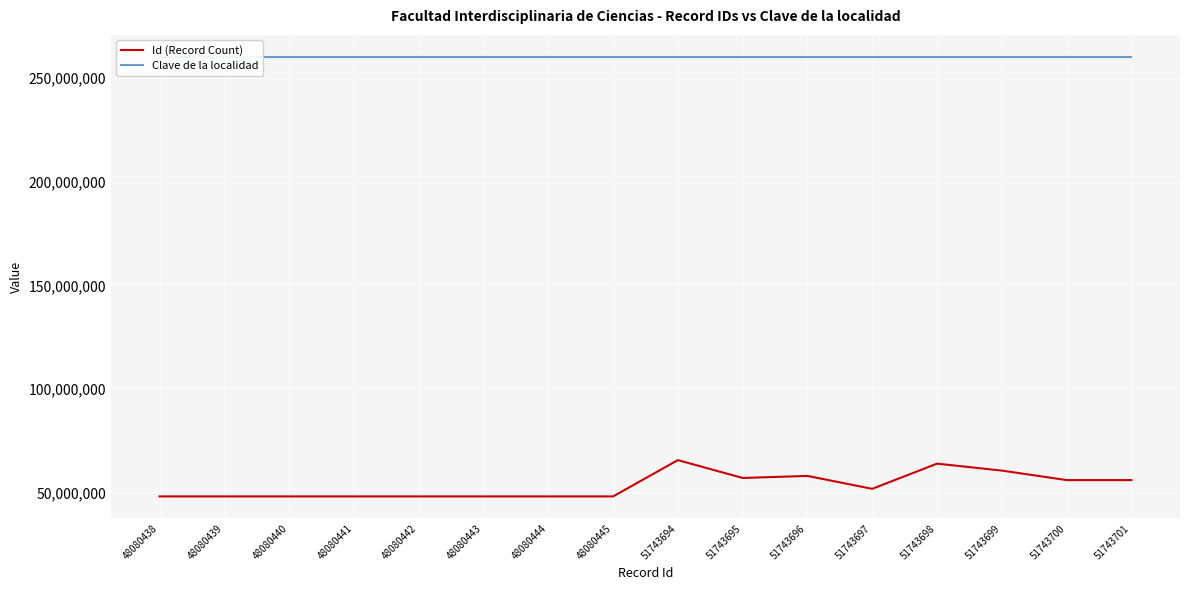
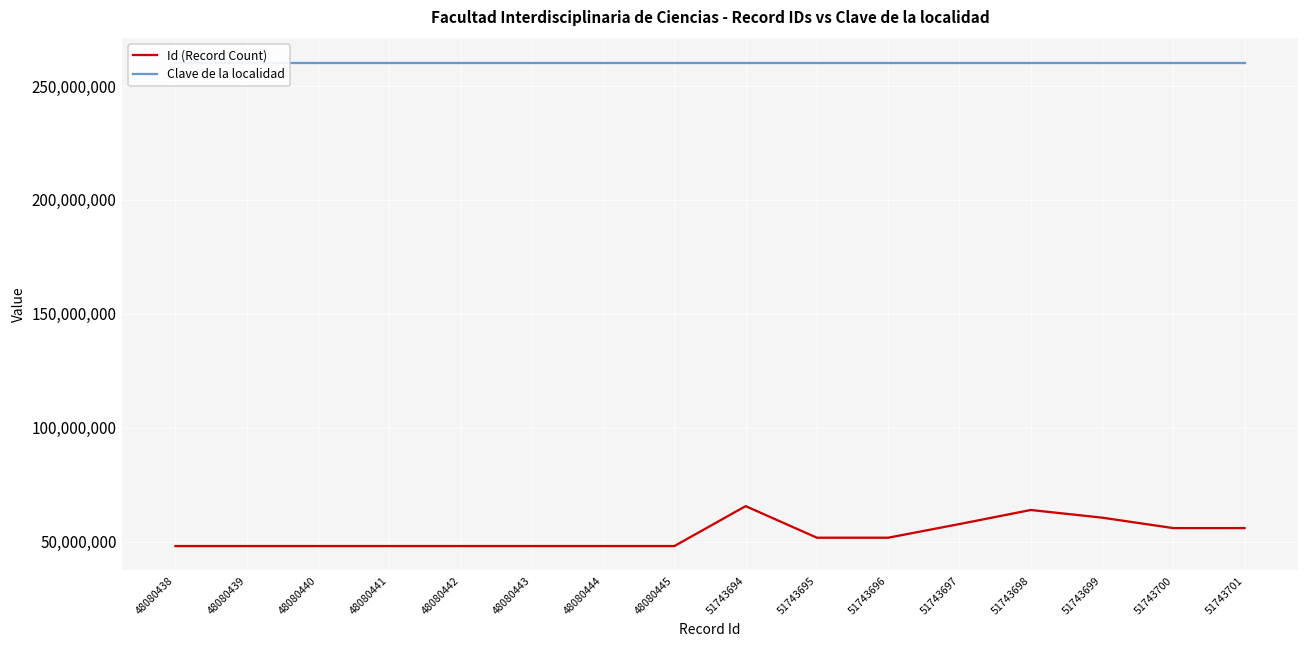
  {
    "Id (Record Count)": {
      "48080438": "48,000,000",
      "48080439": "48,000,000",
      "48080440": "48,000,000",
      "48080441": "48,000,000",
      "48080442": "48,000,000",
      "48080443": "48,000,000",
      "48080444": "48,000,000",
      "48080445": "48,000,000",
      "51743694": "66,000,000",
-     "51743695": "57,000,000",
-     "51743696": "58,000,000",
-     "51743697": "52,000,000",
+     "51743695": "52,000,000",
+     "51743696": "52,000,000",
+     "51743697": "58,000,000",
      "51743698": "64,000,000",
      "51743699": "61,000,000",
      "51743700": "56,000,000",
      "51743701": "56,000,000"
    },
    "Clave de la localidad": {
      "48080440": "260,000,000",
      "48080441": "260,000,000",
      "48080442": "260,000,000",
      "48080443": "260,000,000",
      "48080444": "260,000,000",
      "48080445": "260,000,000",
      "51743694": "260,000,000",
      "51743695": "260,000,000",
      "51743696": "260,000,000",
      "51743697": "260,000,000",
      "51743698": "260,000,000",
      "51743699": "260,000,000",
      "51743700": "260,000,000",
      "51743701": "260,000,000"
    }
  }
